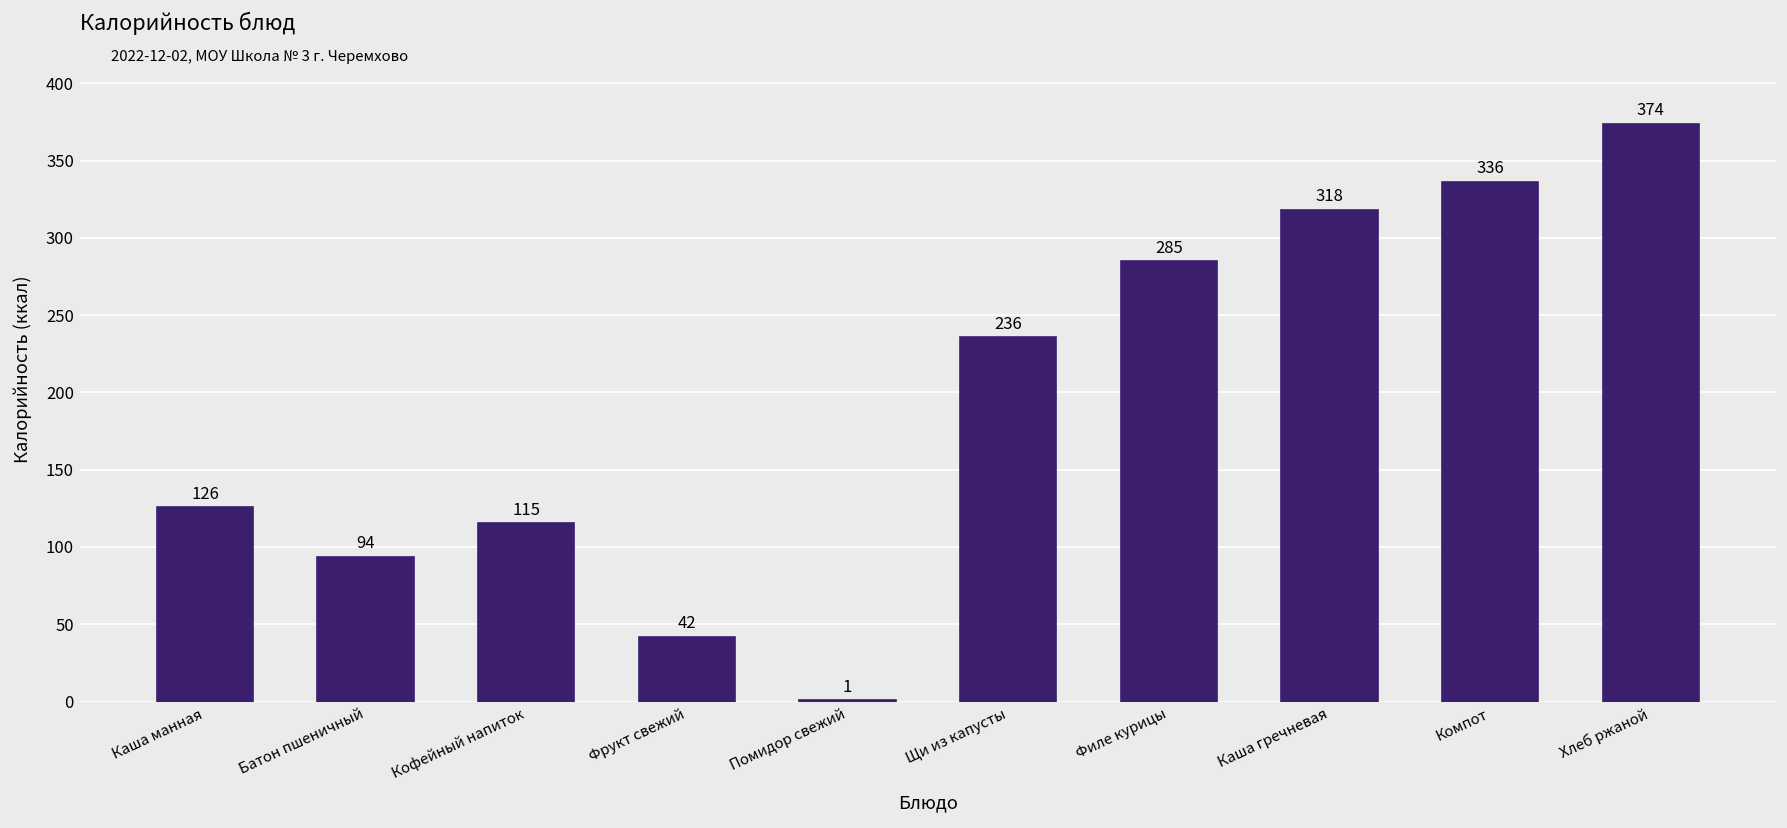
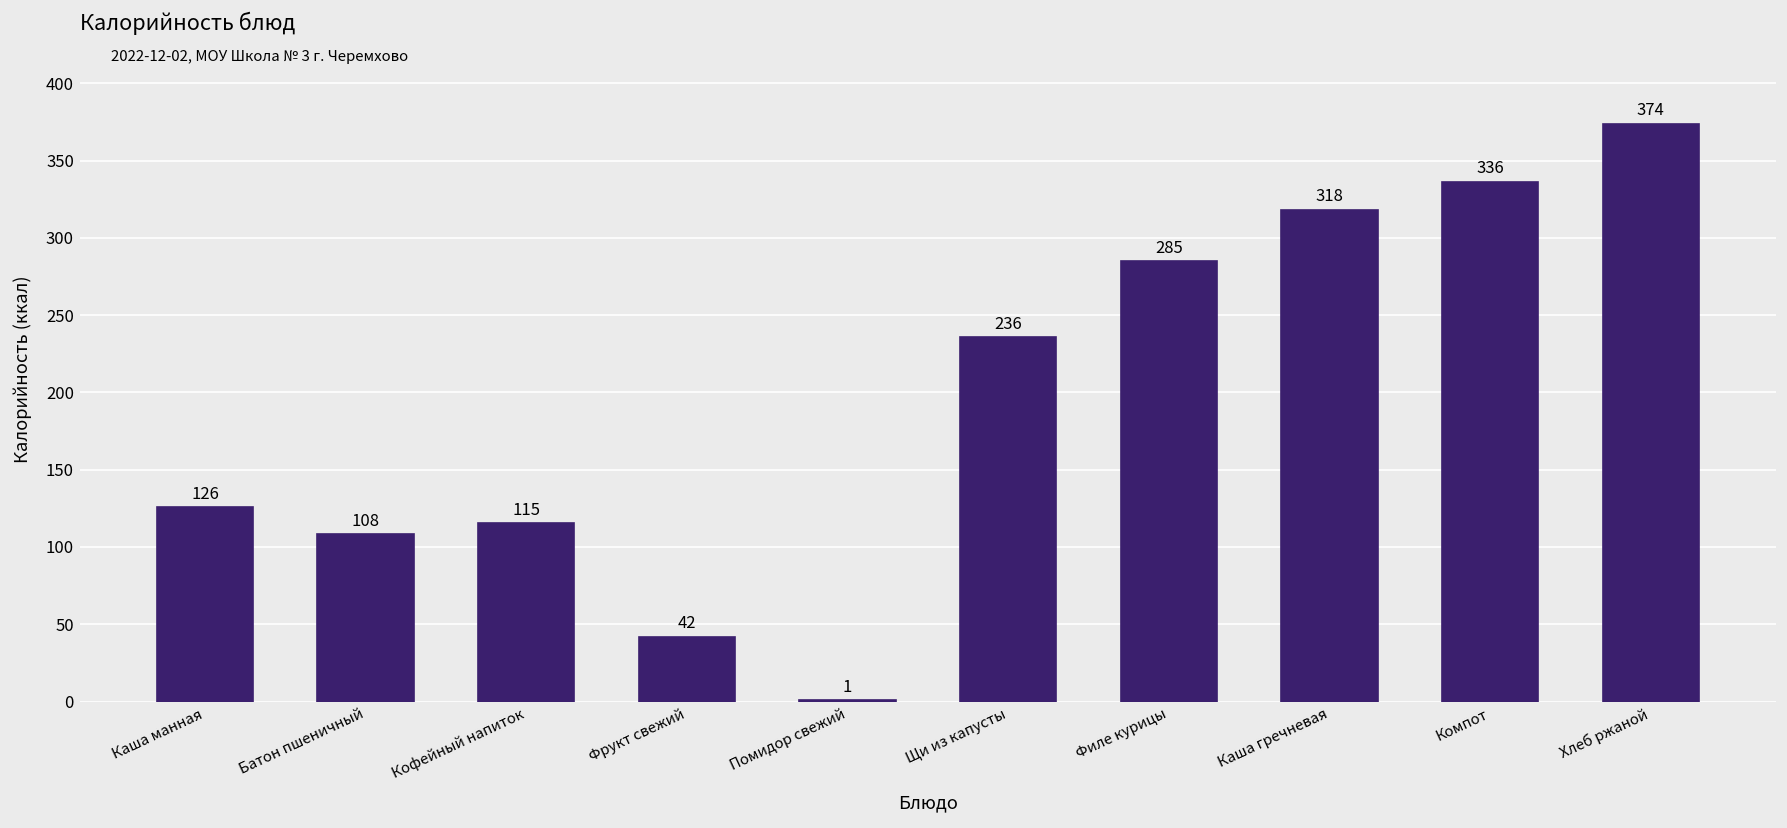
  {
    "Каша манная": 126,
-   "Батон пшеничный": 94,
+   "Батон пшеничный": 108,
    "Кофейный напиток": 115,
    "Фрукт свежий": 42,
    "Помидор свежий": 1,
    "Щи из капусты": 236,
    "Филе курицы": 285,
    "Каша гречневая": 318,
    "Компот": 336,
    "Хлеб ржаной": 374
  }
